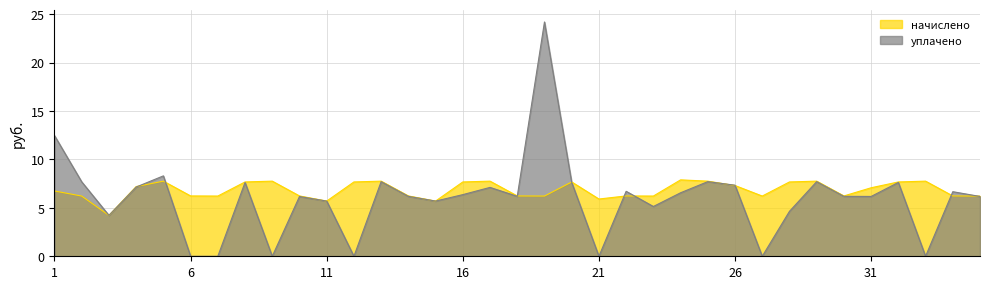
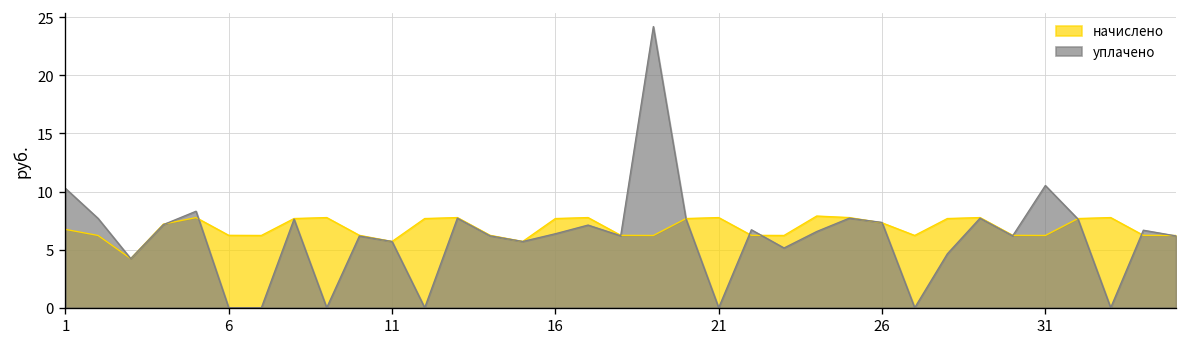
  {
    "начислено": {
      "1": 7,
      "6": 6,
      "16": 8,
-     "21": 6,
-     "31": 7
+     "21": 8,
+     "31": 6
    },
    "уплачено": {
-     "1": 12,
+     "1": 10,
      "6": 0,
      "16": 6,
      "21": 0,
-     "31": 6
+     "31": 11
    }
  }
